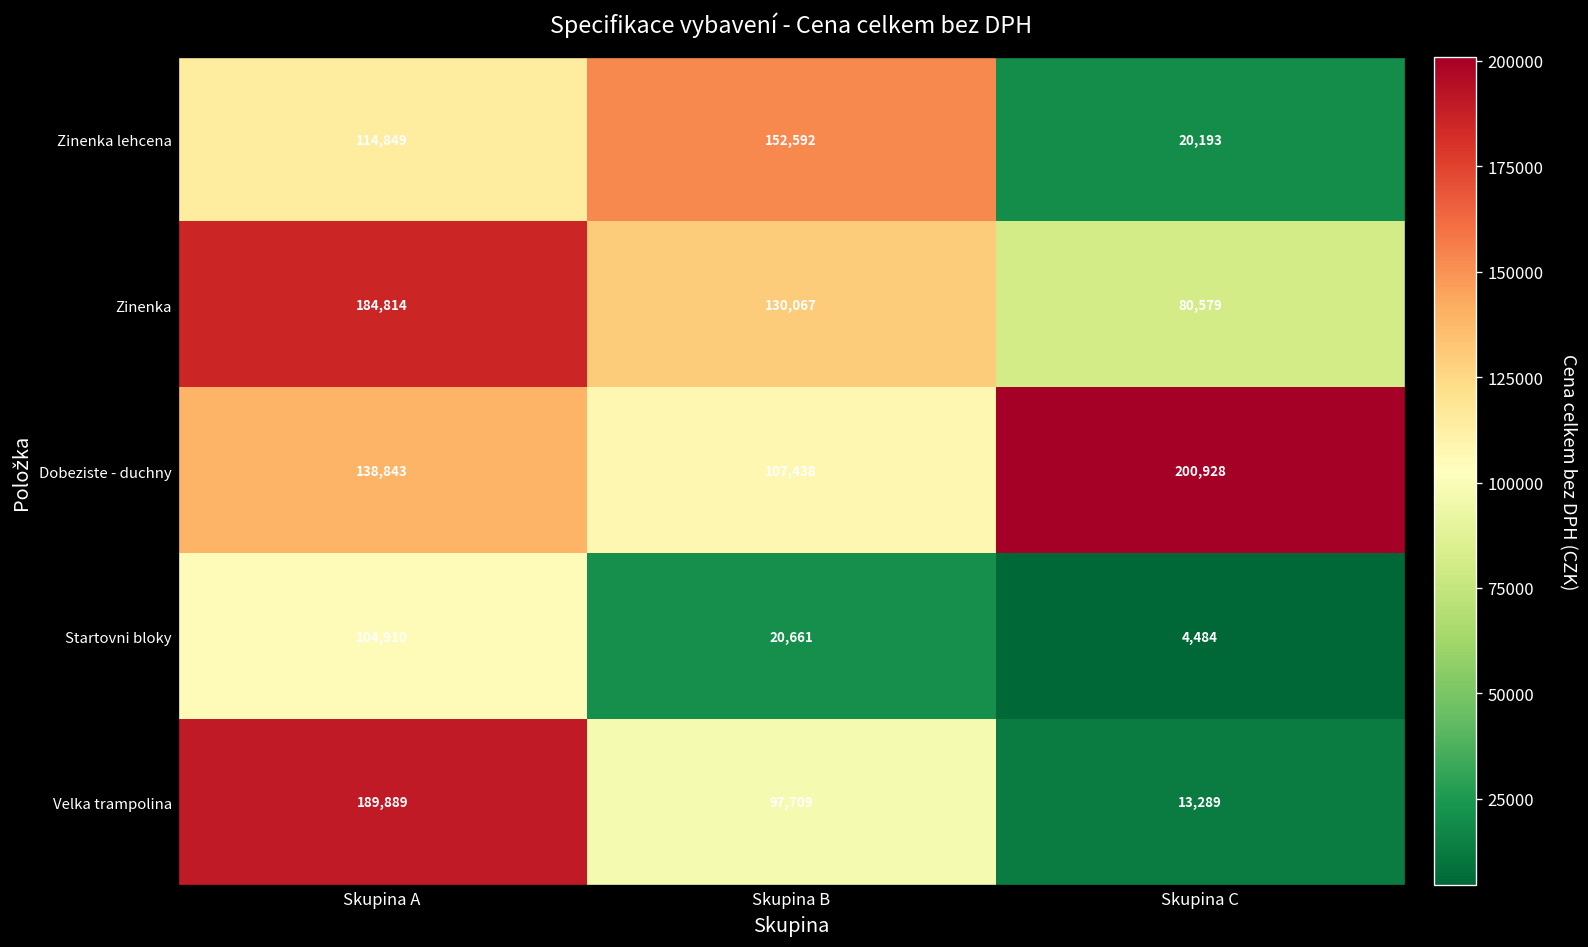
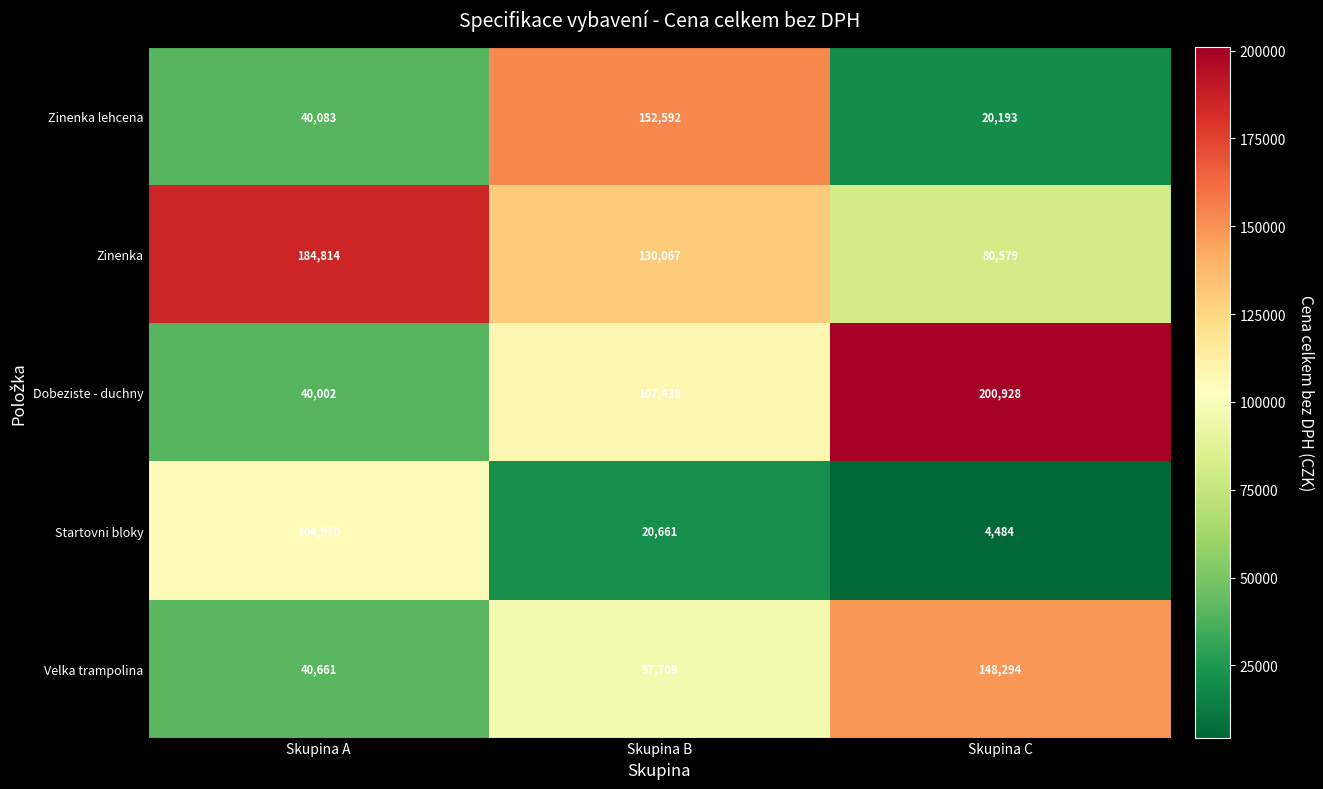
  {
    "Zinenka lehcena": {
-     "Skupina A": "114,849",
+     "Skupina A": "40,083",
      "Skupina B": "152,592",
      "Skupina C": "20,193"
    },
    "Zinenka": {
      "Skupina A": "184,814",
      "Skupina B": "130,067",
      "Skupina C": "80,579"
    },
    "Dobeziste - duchny": {
-     "Skupina A": "138,843",
+     "Skupina A": "40,002",
      "Skupina B": "107,438",
      "Skupina C": "200,928"
    },
    "Startovni bloky": {
      "Skupina A": "104,910",
      "Skupina B": "20,661",
      "Skupina C": "4,484"
    },
    "Velka trampolina": {
-     "Skupina A": "189,889",
+     "Skupina A": "40,661",
      "Skupina B": "97,709",
-     "Skupina C": "13,289"
+     "Skupina C": "148,294"
    }
  }
